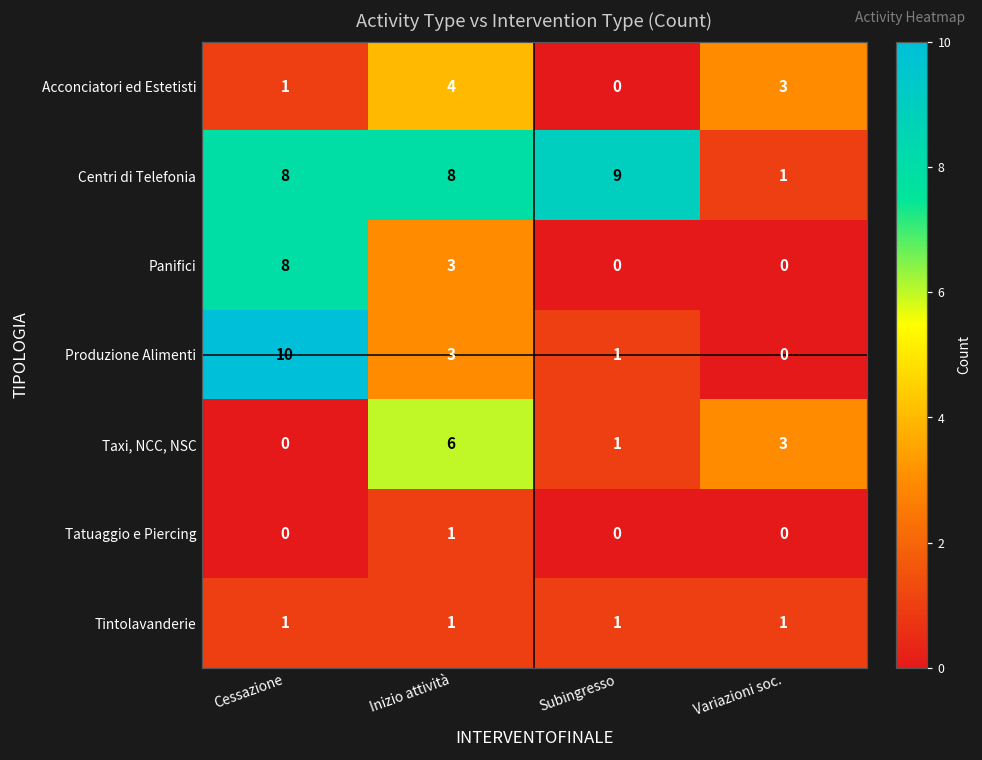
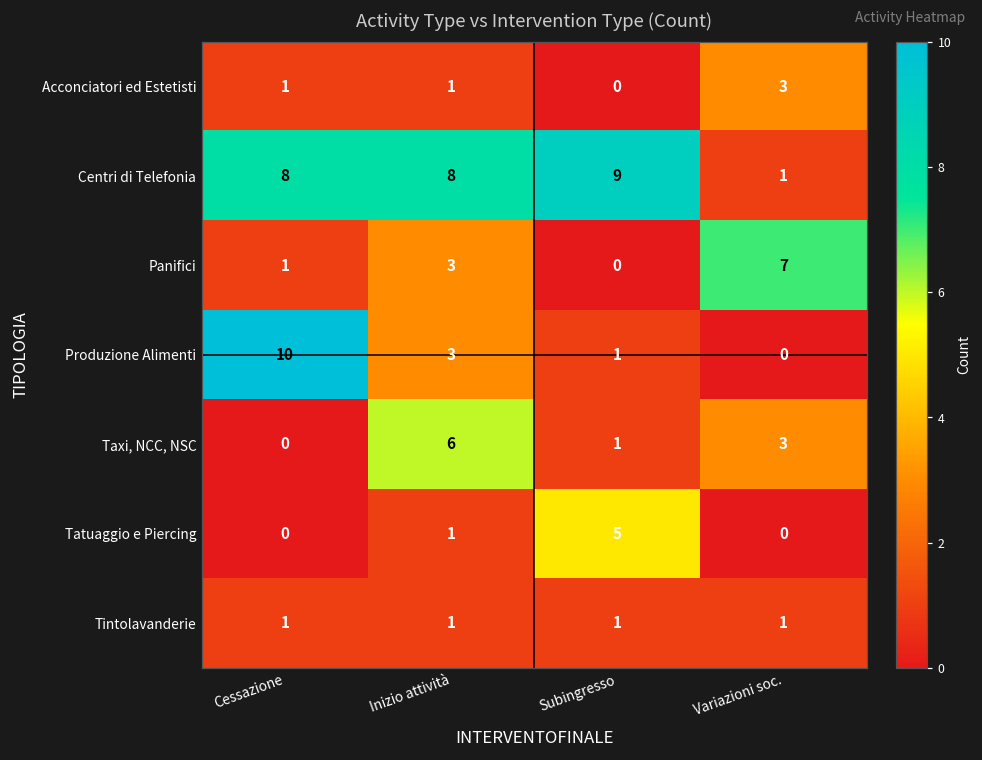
  {
    "Acconciatori ed Estetisti": {
      "Cessazione": 1,
-     "Inizio attività": 4,
+     "Inizio attività": 1,
      "Subingresso": 0,
      "Variazioni soc.": 3
    },
    "Centri di Telefonia": {
      "Cessazione": 8,
      "Inizio attività": 8,
      "Subingresso": 9,
      "Variazioni soc.": 1
    },
    "Panifici": {
-     "Cessazione": 8,
+     "Cessazione": 1,
      "Inizio attività": 3,
      "Subingresso": 0,
-     "Variazioni soc.": 0
+     "Variazioni soc.": 7
    },
    "Produzione Alimenti": {
      "Cessazione": 10,
      "Inizio attività": 3,
      "Subingresso": 1,
      "Variazioni soc.": 0
    },
    "Taxi, NCC, NSC": {
      "Cessazione": 0,
      "Inizio attività": 6,
      "Subingresso": 1,
      "Variazioni soc.": 3
    },
    "Tatuaggio e Piercing": {
      "Cessazione": 0,
      "Inizio attività": 1,
-     "Subingresso": 0,
+     "Subingresso": 5,
      "Variazioni soc.": 0
    },
    "Tintolavanderie": {
      "Cessazione": 1,
      "Inizio attività": 1,
      "Subingresso": 1,
      "Variazioni soc.": 1
    }
  }
